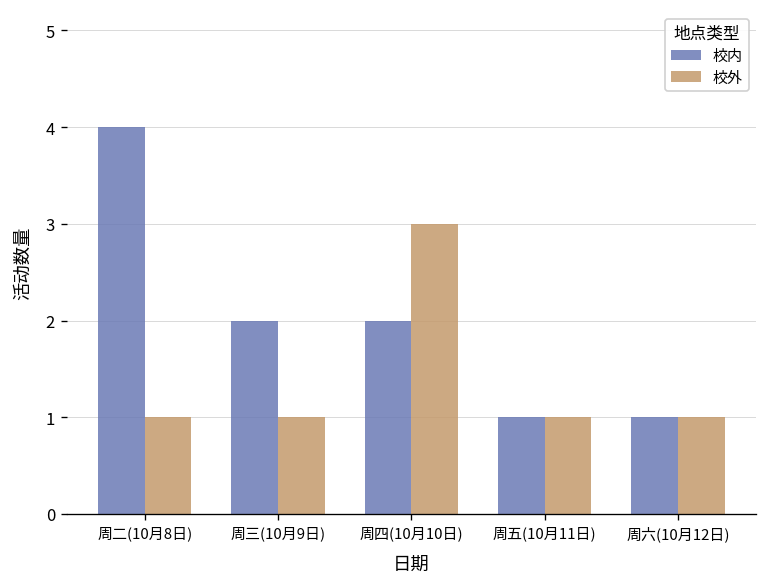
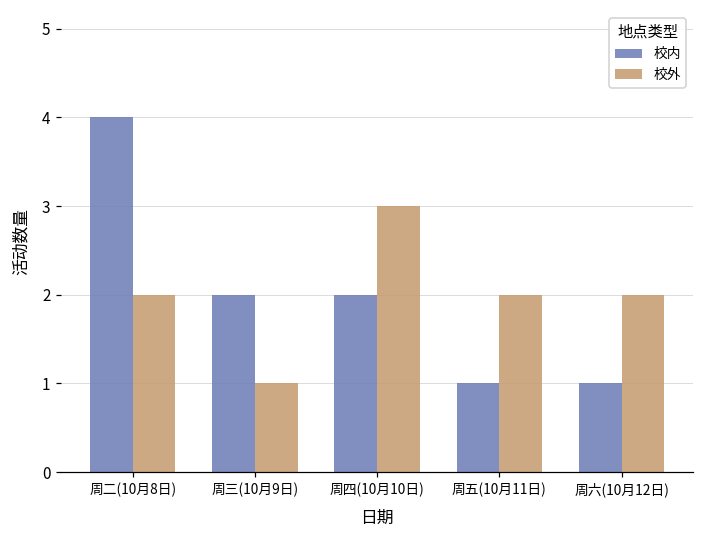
  {
    "校内": {
      "周二(10月8日)": 4,
      "周三(10月9日)": 2,
      "周四(10月10日)": 2,
      "周五(10月11日)": 1,
      "周六(10月12日)": 1
    },
    "校外": {
-     "周二(10月8日)": 1,
+     "周二(10月8日)": 2,
      "周三(10月9日)": 1,
      "周四(10月10日)": 3,
-     "周五(10月11日)": 1,
-     "周六(10月12日)": 1
+     "周五(10月11日)": 2,
+     "周六(10月12日)": 2
    }
  }
